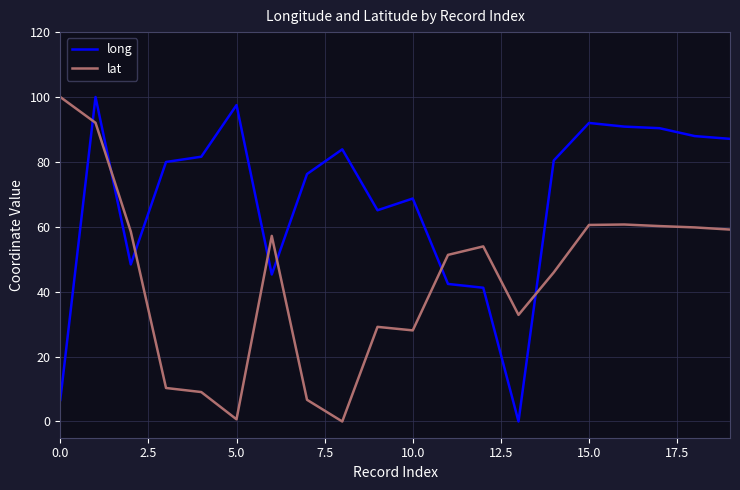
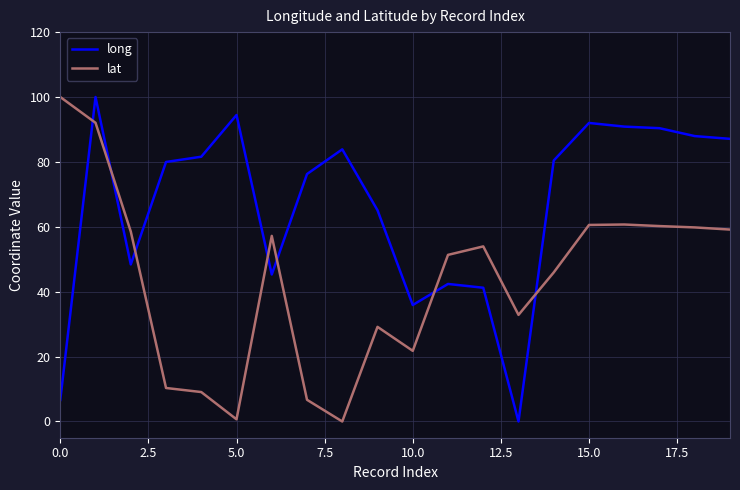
  {
    "long": {
      "0.0": 7,
-     "5.0": 98,
-     "10.0": 69,
+     "5.0": 94,
+     "10.0": 36,
      "15.0": 92
    },
    "lat": {
      "0.0": 100,
      "5.0": 1,
-     "10.0": 28,
+     "10.0": 22,
      "15.0": 61
    }
  }
